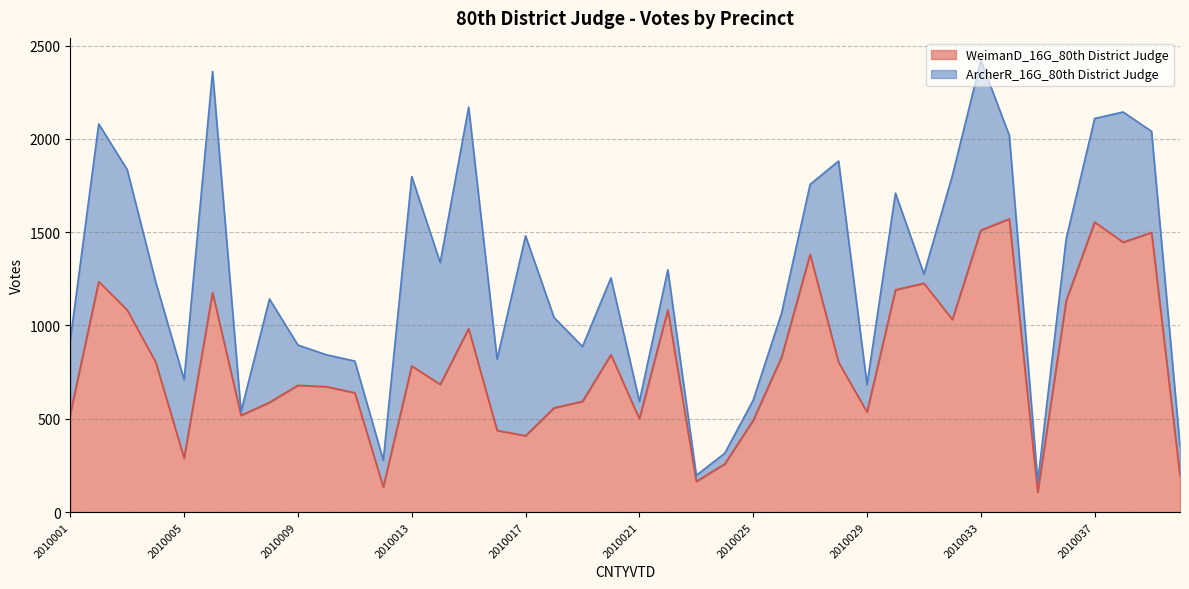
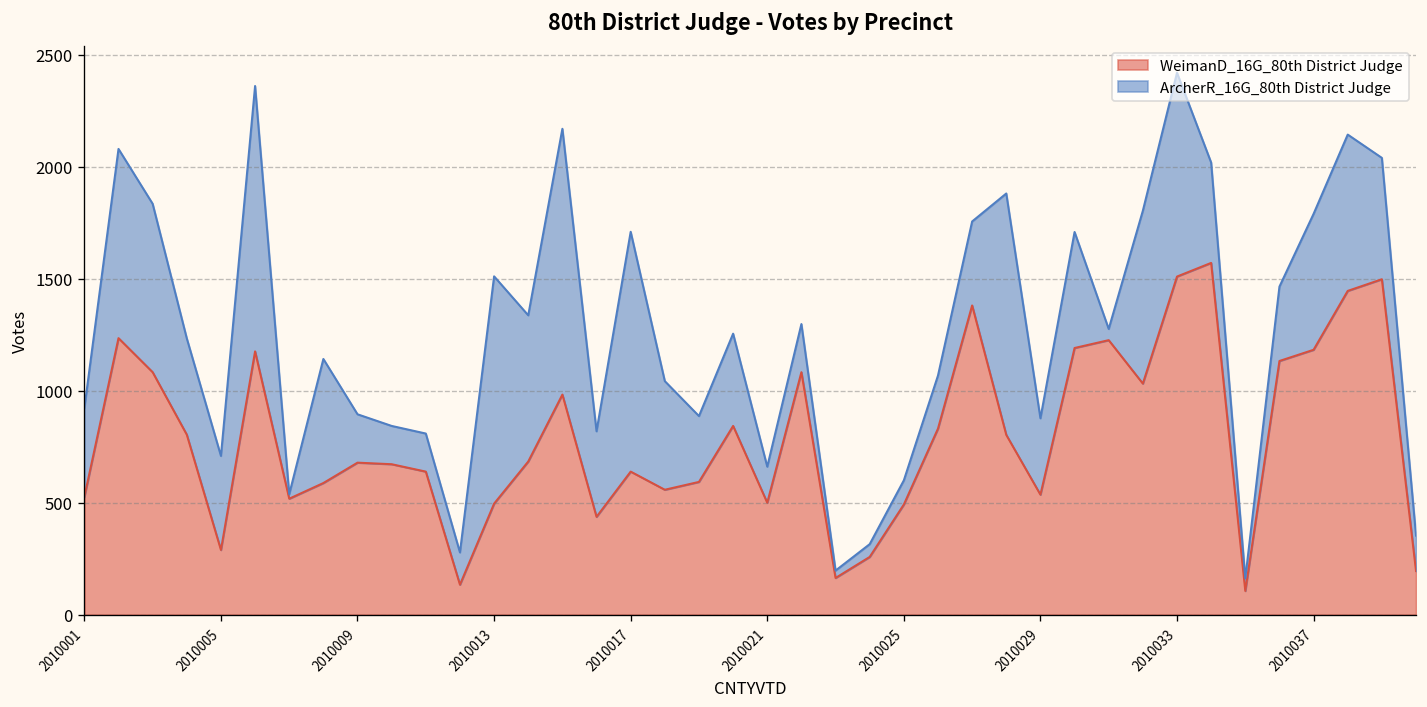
  {
    "WeimanD_16G_80th District Judge": {
      "2010001": 530,
      "2010005": 290,
      "2010009": 680,
-     "2010013": 780,
-     "2010017": 410,
+     "2010013": 500,
+     "2010017": 640,
      "2010021": 500,
      "2010025": 490,
      "2010029": 540,
      "2010033": 1510,
-     "2010037": 1550
+     "2010037": 1180
    },
    "ArcherR_16G_80th District Judge": {
      "2010001": 400,
      "2010005": 420,
      "2010009": 220,
      "2010013": 1020,
      "2010017": 1070,
-     "2010021": 90,
+     "2010021": 160,
      "2010025": 110,
-     "2010029": 150,
-     "2010037": 560
+     "2010029": 340,
+     "2010037": 610
    }
  }
